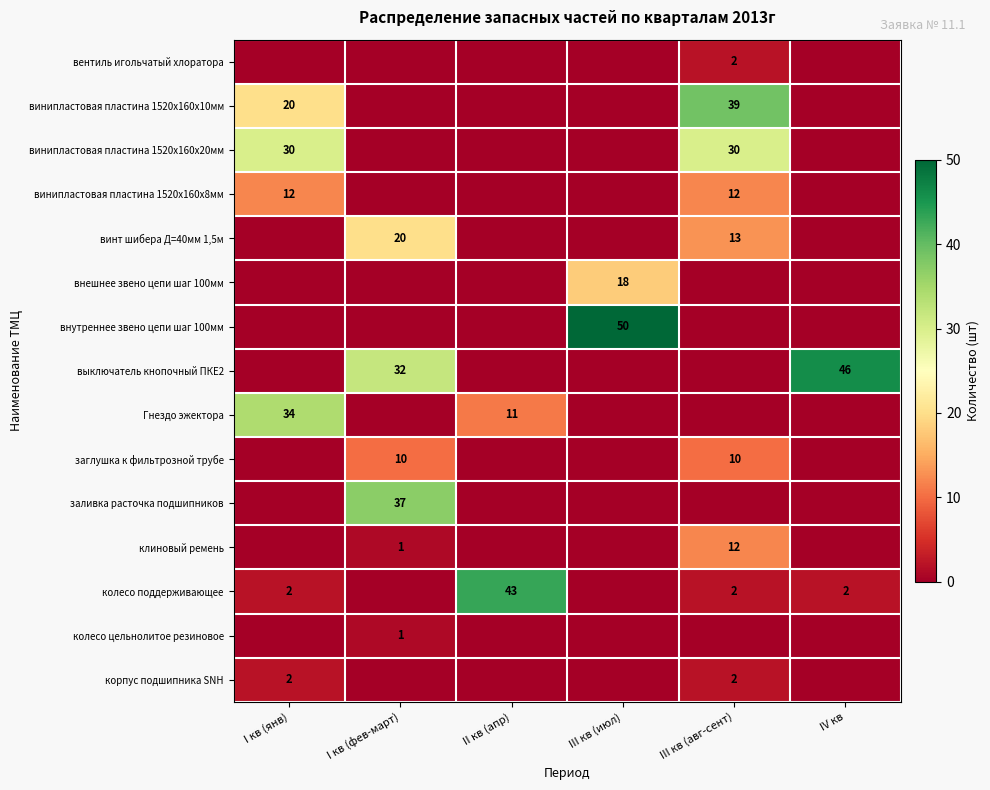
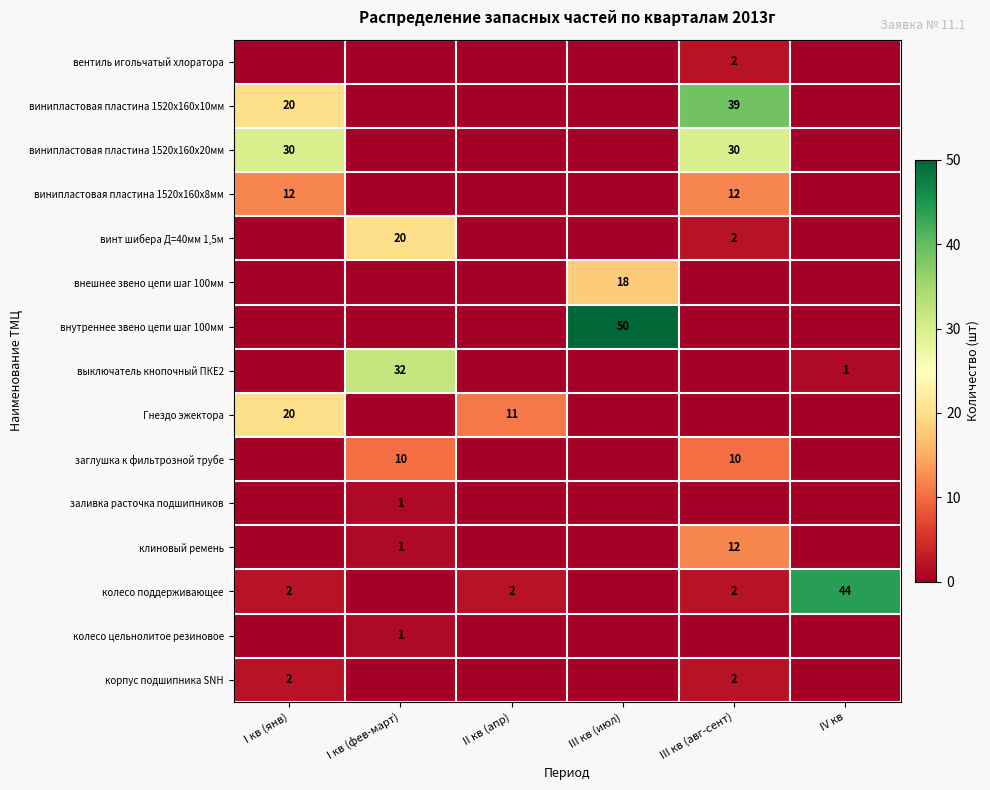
  {
    "вентиль игольчатый хлоратора": {
      "III кв (авг-сент)": 2
    },
    "винипластовая пластина 1520х160х10мм": {
      "I кв (янв)": 20,
      "III кв (авг-сент)": 39
    },
    "винипластовая пластина 1520х160х20мм": {
      "I кв (янв)": 30,
      "III кв (авг-сент)": 30
    },
    "винипластовая пластина 1520х160х8мм": {
      "I кв (янв)": 12,
      "III кв (авг-сент)": 12
    },
    "винт шибера Д=40мм 1,5м": {
      "I кв (фев-март)": 20,
-     "III кв (авг-сент)": 13
+     "III кв (авг-сент)": 2
    },
    "внешнее звено цепи шаг 100мм": {
      "III кв (июл)": 18
    },
    "внутреннее звено цепи шаг 100мм": {
      "III кв (июл)": 50
    },
    "выключатель кнопочный ПКЕ2": {
      "I кв (фев-март)": 32,
-     "IV кв": 46
+     "IV кв": 1
    },
    "Гнездо эжектора": {
-     "I кв (янв)": 34,
+     "I кв (янв)": 20,
      "II кв (апр)": 11
    },
    "заглушка к фильтрозной трубе": {
      "I кв (фев-март)": 10,
      "III кв (авг-сент)": 10
    },
    "заливка расточка подшипников": {
-     "I кв (фев-март)": 37
+     "I кв (фев-март)": 1
    },
    "клиновый ремень": {
      "I кв (фев-март)": 1,
      "III кв (авг-сент)": 12
    },
    "колесо поддерживающее": {
      "I кв (янв)": 2,
-     "II кв (апр)": 43,
+     "II кв (апр)": 2,
      "III кв (авг-сент)": 2,
-     "IV кв": 2
+     "IV кв": 44
    },
    "колесо цельнолитое резиновое": {
      "I кв (фев-март)": 1
    },
    "корпус подшипника SNH": {
      "I кв (янв)": 2,
      "III кв (авг-сент)": 2
    }
  }
